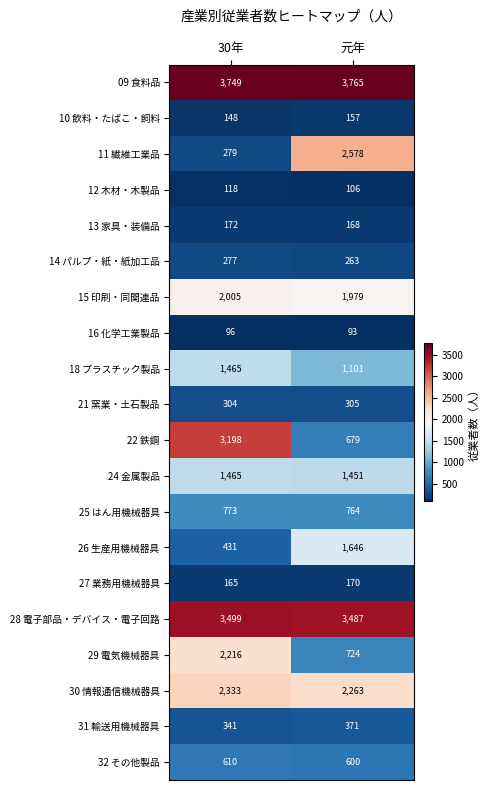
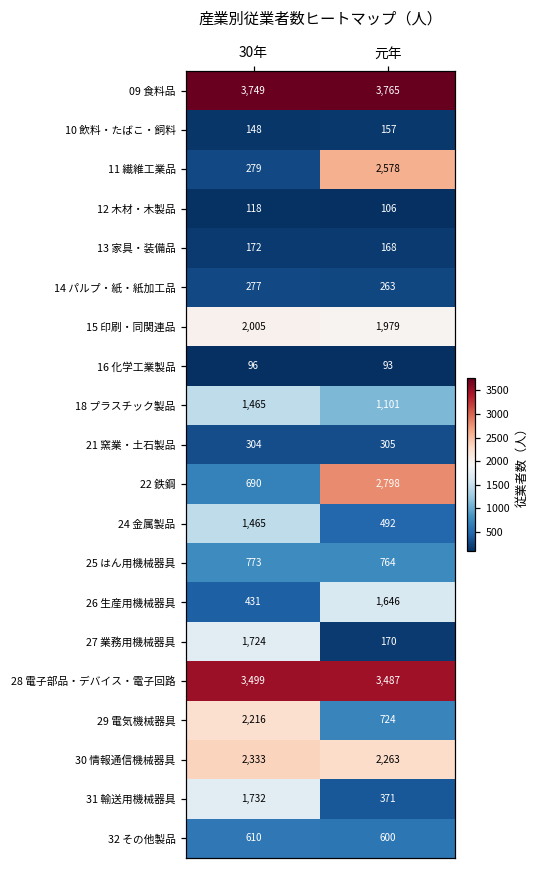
  {
    "09 食料品": {
      "30年": "3,749",
      "元年": "3,765"
    },
    "10 飲料・たばこ・飼料": {
      "30年": "148",
      "元年": "157"
    },
    "11 繊維工業品": {
      "30年": "279",
      "元年": "2,578"
    },
    "12 木材・木製品": {
      "30年": "118",
      "元年": "106"
    },
    "13 家具・装備品": {
      "30年": "172",
      "元年": "168"
    },
    "14 パルプ・紙・紙加工品": {
      "30年": "277",
      "元年": "263"
    },
    "15 印刷・同関連品": {
      "30年": "2,005",
      "元年": "1,979"
    },
    "16 化学工業製品": {
      "30年": "96",
      "元年": "93"
    },
    "18 プラスチック製品": {
      "30年": "1,465",
      "元年": "1,101"
    },
    "21 窯業・土石製品": {
      "30年": "304",
      "元年": "305"
    },
    "22 鉄鋼": {
-     "30年": "3,198",
-     "元年": "679"
+     "30年": "690",
+     "元年": "2,798"
    },
    "24 金属製品": {
      "30年": "1,465",
-     "元年": "1,451"
+     "元年": "492"
    },
    "25 はん用機械器具": {
      "30年": "773",
      "元年": "764"
    },
    "26 生産用機械器具": {
      "30年": "431",
      "元年": "1,646"
    },
    "27 業務用機械器具": {
-     "30年": "165",
+     "30年": "1,724",
      "元年": "170"
    },
    "28 電子部品・デバイス・電子回路": {
      "30年": "3,499",
      "元年": "3,487"
    },
    "29 電気機械器具": {
      "30年": "2,216",
      "元年": "724"
    },
    "30 情報通信機械器具": {
      "30年": "2,333",
      "元年": "2,263"
    },
    "31 輸送用機械器具": {
-     "30年": "341",
+     "30年": "1,732",
      "元年": "371"
    },
    "32 その他製品": {
      "30年": "610",
      "元年": "600"
    }
  }
